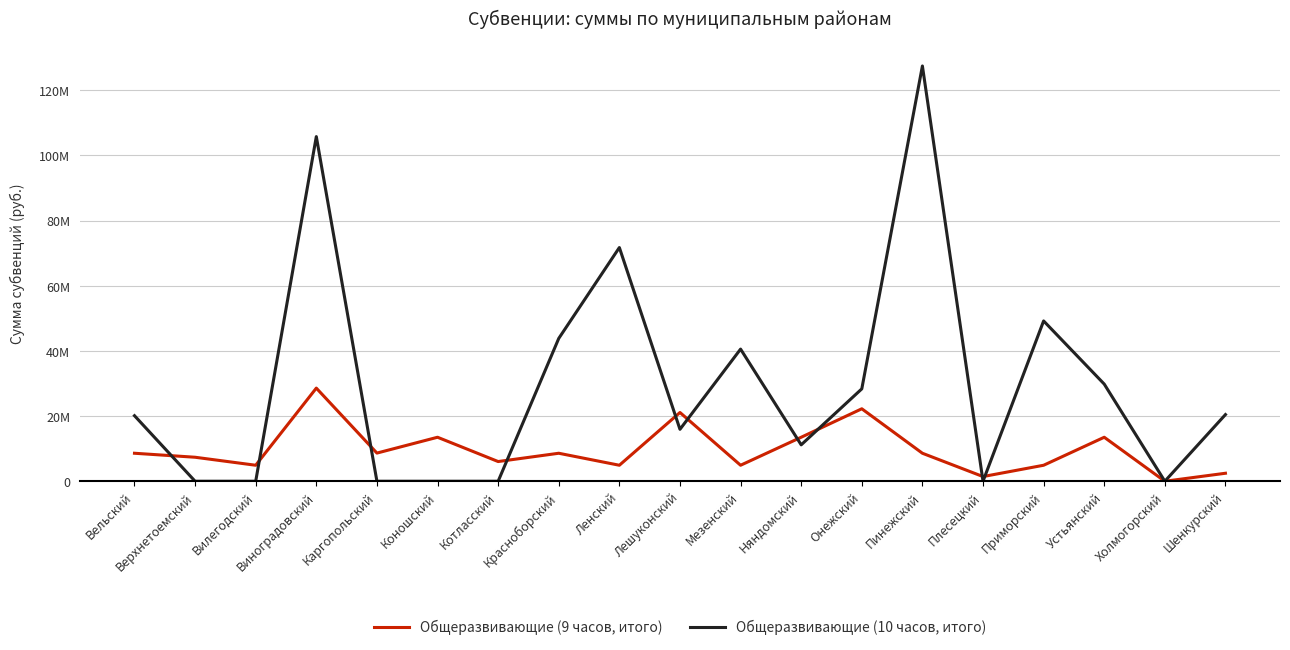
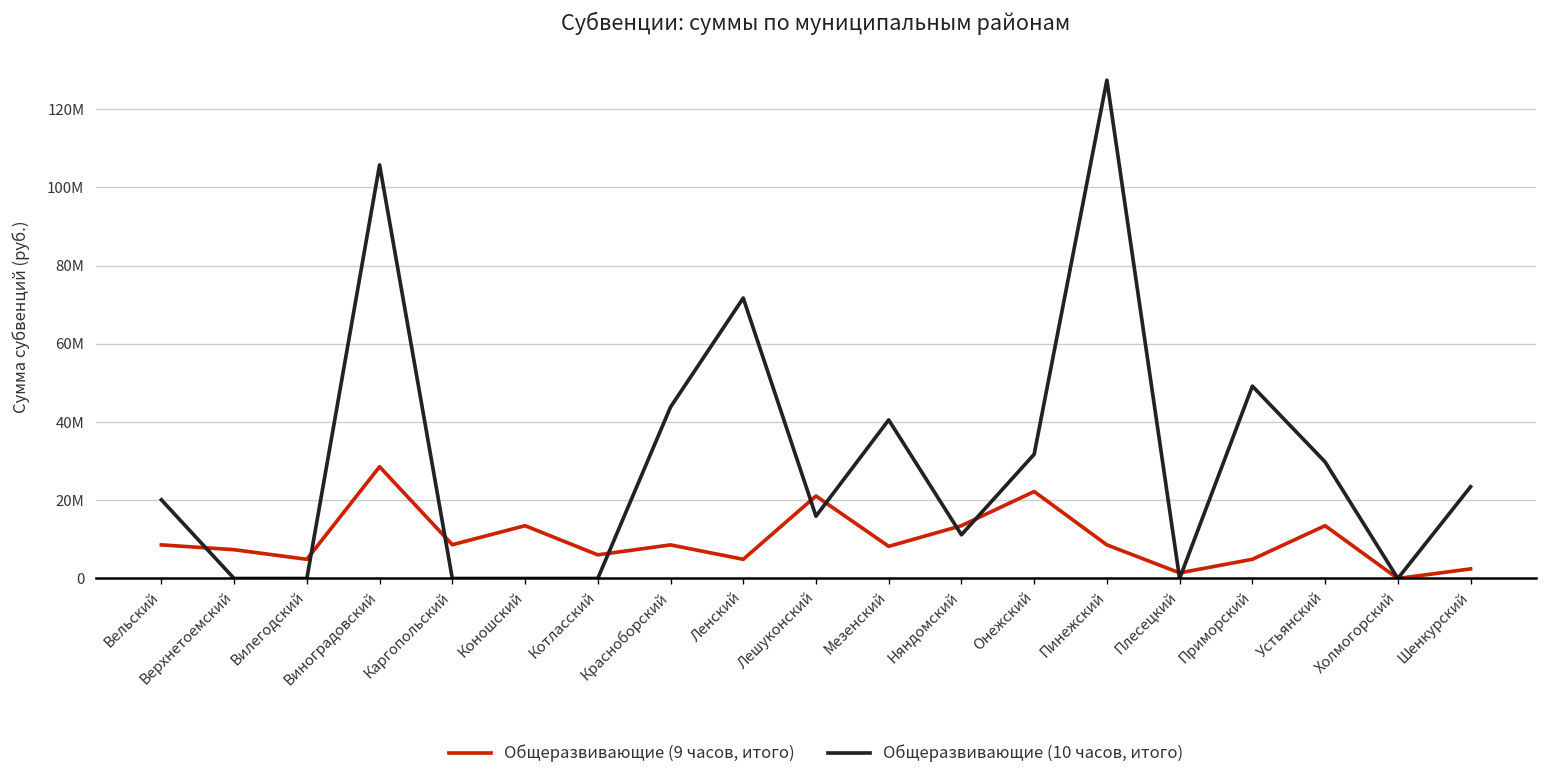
  {
    "Общеразвивающие (9 часов, итого)": {
      "Вельский": 9000000,
      "Верхнетоемский": 7000000,
      "Вилегодский": 5000000,
      "Виноградовский": 29000000,
      "Каргопольский": 9000000,
      "Коношский": 14000000,
      "Котласский": 6000000,
      "Красноборский": 9000000,
      "Ленский": 5000000,
      "Лешуконский": 21000000,
-     "Мезенский": 5000000,
+     "Мезенский": 8000000,
      "Няндомский": 14000000,
      "Онежский": 22000000,
      "Пинежский": 9000000,
      "Плесецкий": 1000000,
      "Приморский": 5000000,
      "Устьянский": 14000000,
      "Шенкурский": 2000000
    },
    "Общеразвивающие (10 часов, итого)": {
      "Вельский": 20000000,
      "Верхнетоемский": 0,
      "Вилегодский": 0,
      "Виноградовский": 106000000,
      "Каргопольский": 0,
      "Коношский": 0,
      "Котласский": 0,
      "Красноборский": 44000000,
      "Ленский": 72000000,
      "Лешуконский": 16000000,
      "Мезенский": 41000000,
      "Няндомский": 11000000,
-     "Онежский": 28000000,
+     "Онежский": 32000000,
      "Пинежский": 127000000,
      "Плесецкий": 0,
      "Приморский": 49000000,
      "Устьянский": 30000000,
-     "Шенкурский": 20000000
+     "Шенкурский": 23000000
    }
  }
